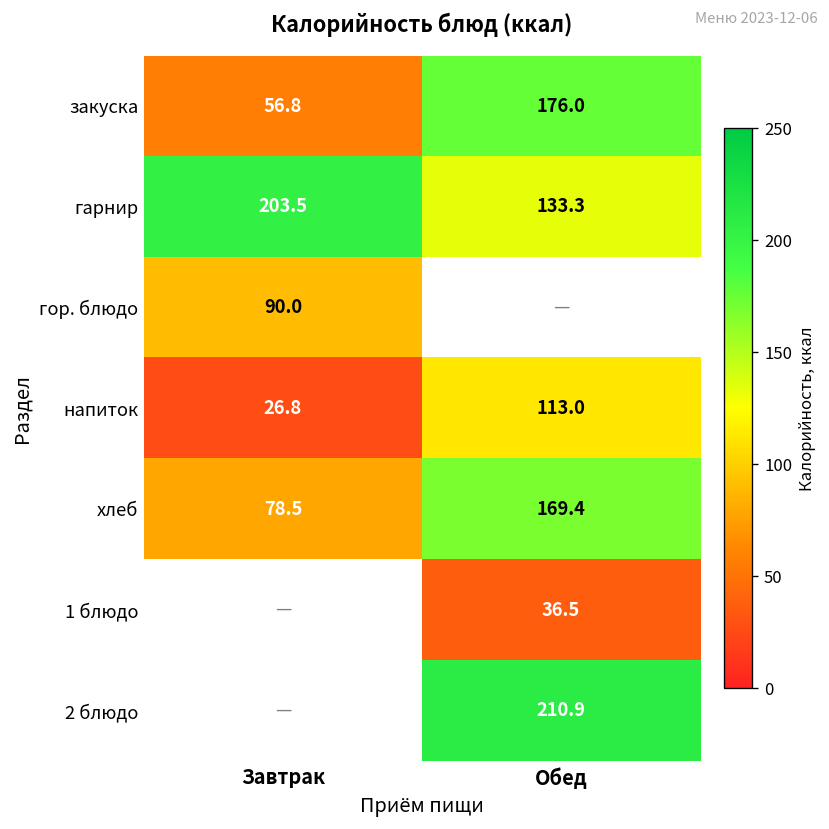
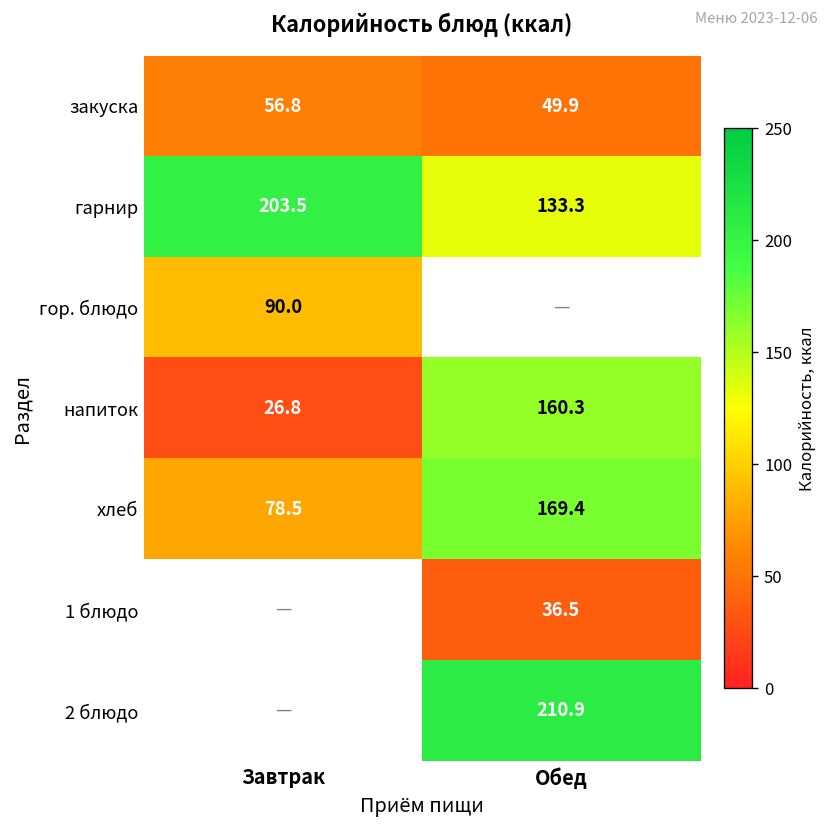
  {
    "закуска": {
      "Завтрак": 56.8,
-     "Обед": 176.0
+     "Обед": 49.9
    },
    "гарнир": {
      "Завтрак": 203.5,
      "Обед": 133.3
    },
    "гор. блюдо": {
      "Завтрак": 90.0
    },
    "напиток": {
      "Завтрак": 26.8,
-     "Обед": 113.0
+     "Обед": 160.3
    },
    "хлеб": {
      "Завтрак": 78.5,
      "Обед": 169.4
    },
    "1 блюдо": {
      "Обед": 36.5
    },
    "2 блюдо": {
      "Обед": 210.9
    }
  }
